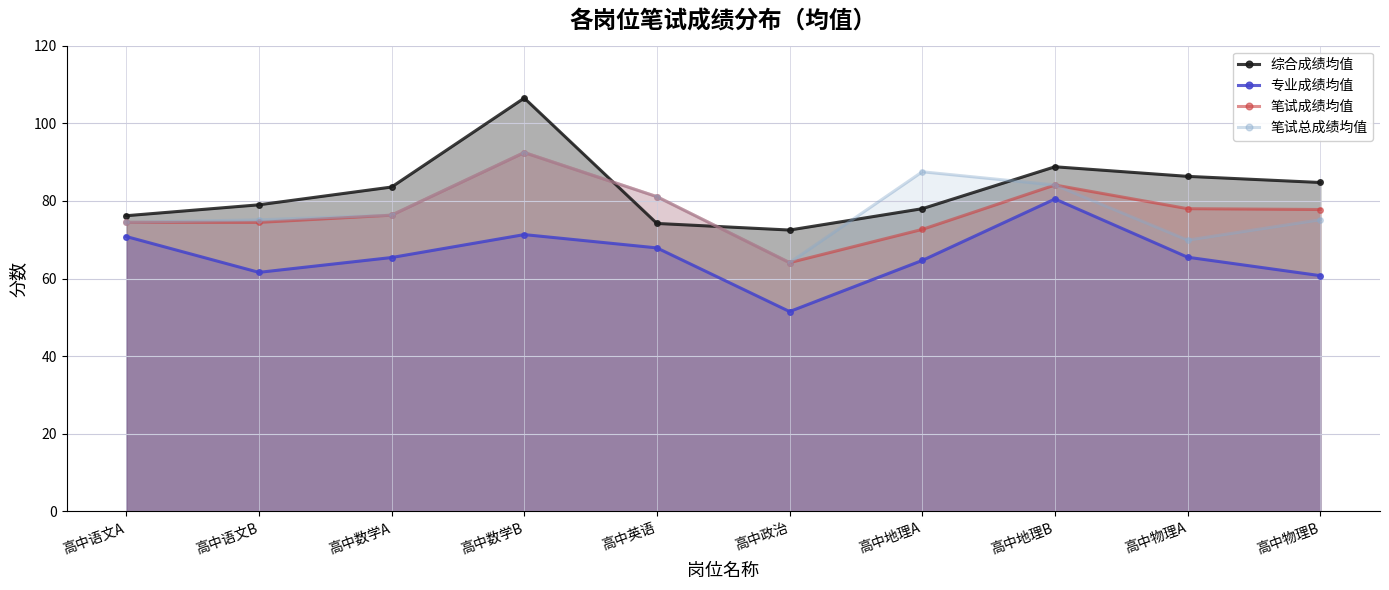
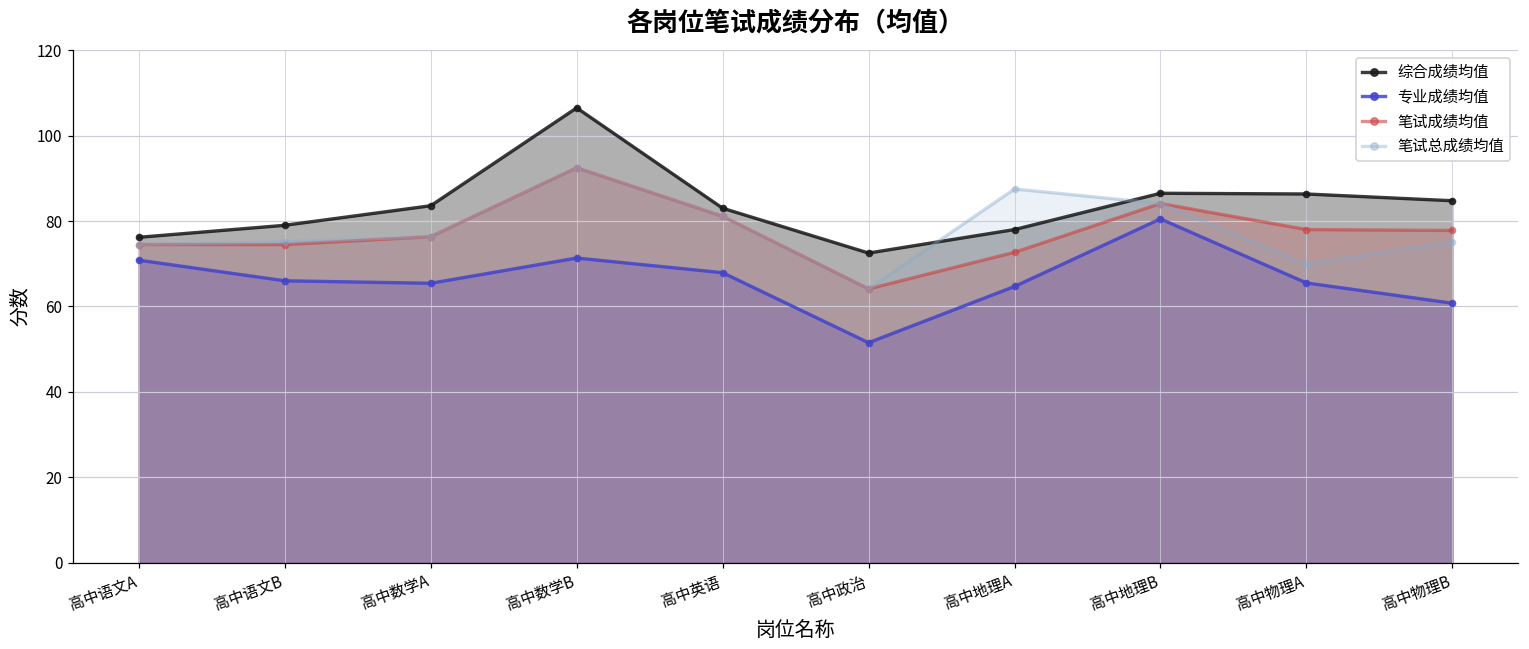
  {
    "综合成绩均值": {
      "高中语文A": 76,
      "高中语文B": 79,
      "高中数学A": 84,
      "高中数学B": 107,
-     "高中英语": 74,
+     "高中英语": 83,
      "高中政治": 73,
      "高中地理A": 78,
-     "高中地理B": 89,
+     "高中地理B": 87,
      "高中物理A": 86,
      "高中物理B": 85
    },
    "专业成绩均值": {
      "高中语文A": 71,
-     "高中语文B": 62,
+     "高中语文B": 66,
      "高中数学A": 65,
      "高中数学B": 71,
      "高中英语": 68,
      "高中政治": 52,
      "高中地理A": 65,
      "高中地理B": 81,
      "高中物理A": 66,
      "高中物理B": 61
    },
    "笔试成绩均值": {
      "高中语文B": 74,
      "高中地理A": 73,
      "高中物理A": 78,
      "高中物理B": 78
    },
    "笔试总成绩均值": {
      "高中语文B": 75,
      "高中地理A": 88,
      "高中物理A": 70,
      "高中物理B": 75
    }
  }
